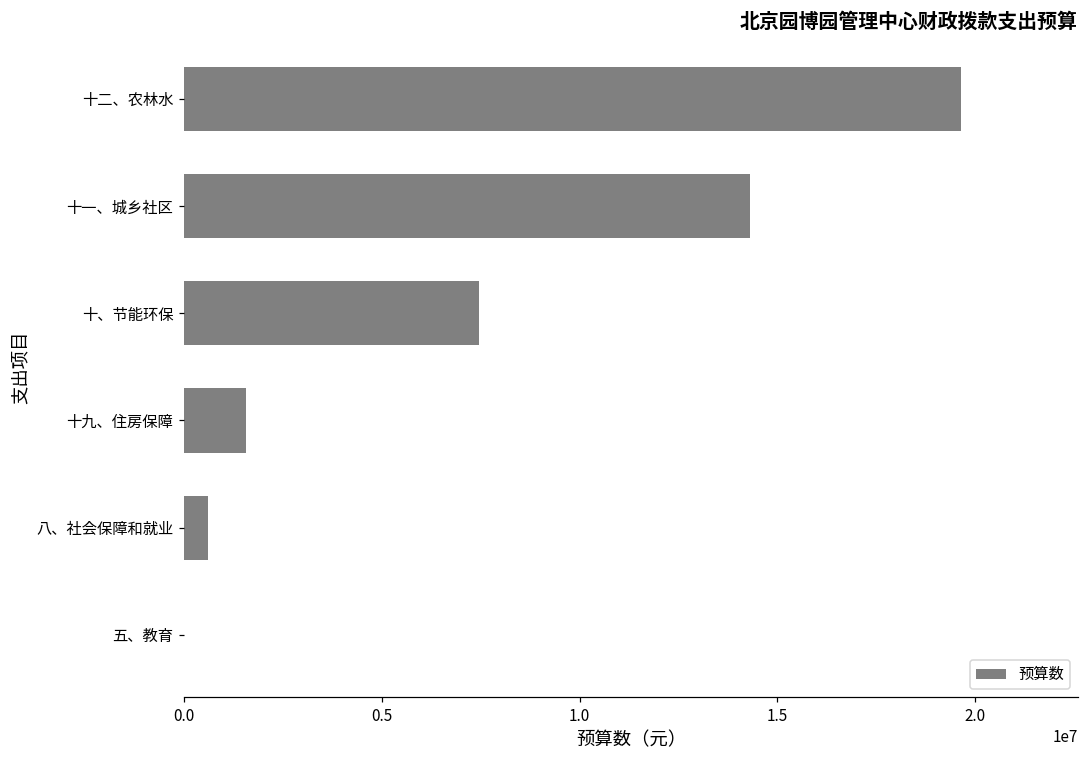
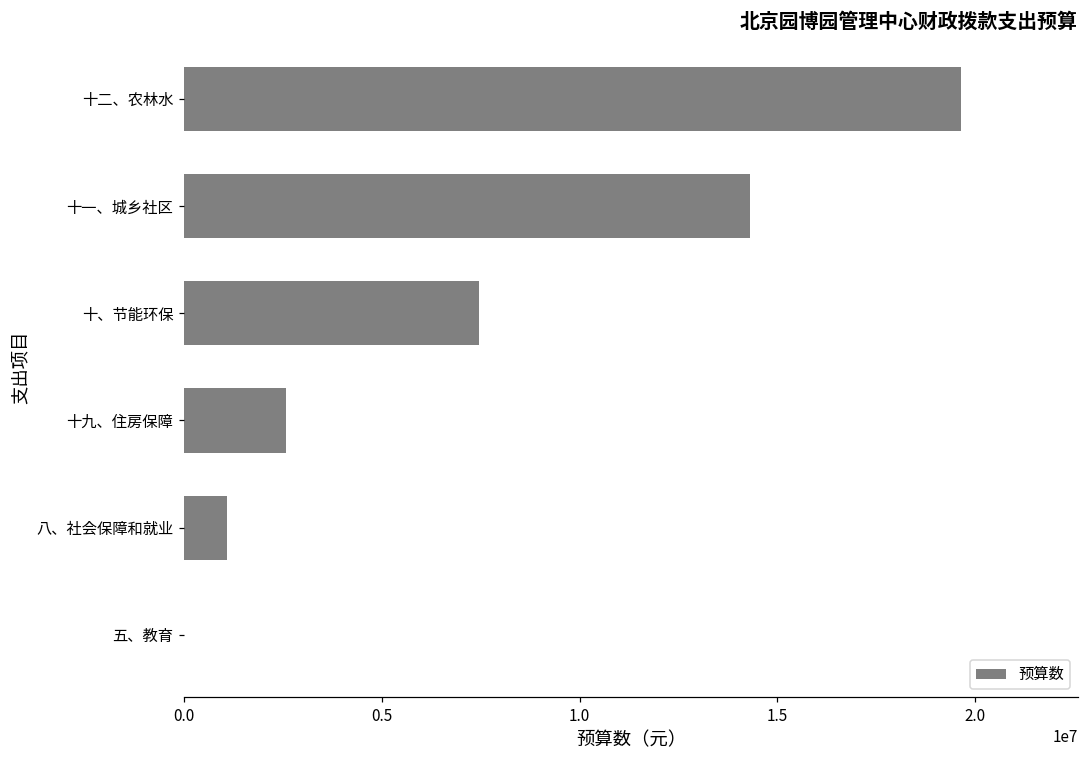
  {
    "十二、农林水": 19700000,
    "十一、城乡社区": 14300000,
    "十、节能环保": 7500000,
-   "十九、住房保障": 1600000,
-   "八、社会保障和就业": 600000
+   "十九、住房保障": 2600000,
+   "八、社会保障和就业": 1100000
  }
